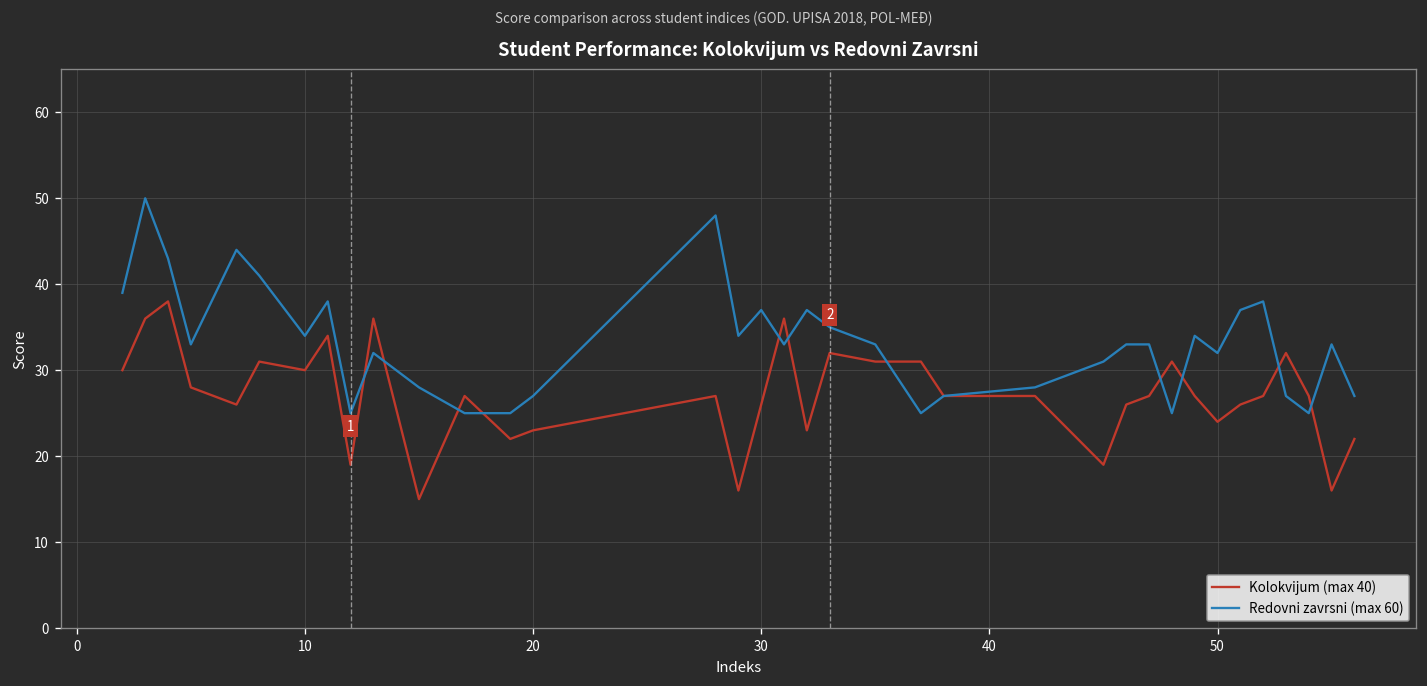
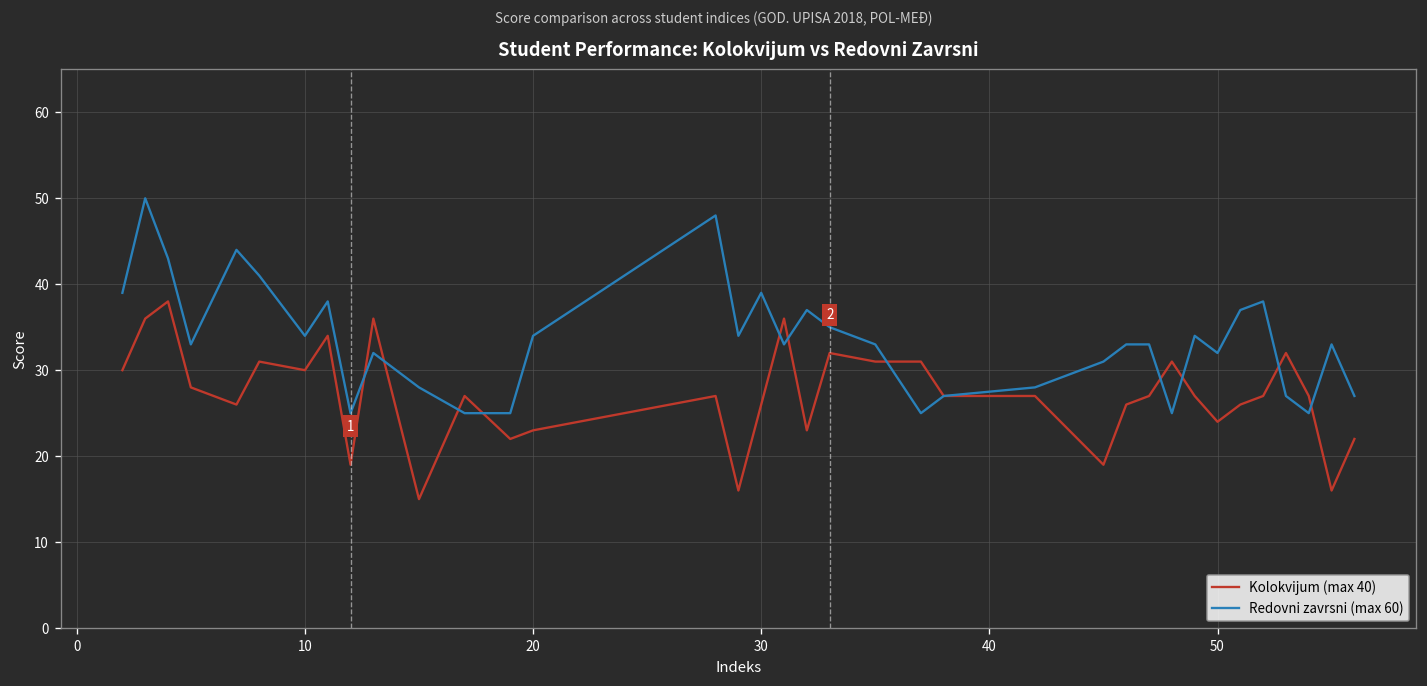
  {
    "Kolokvijum (max 40)": {
      "10": 30,
      "20": 23,
      "30": 26,
      "50": 24
    },
    "Redovni zavrsni (max 60)": {
      "10": 34,
-     "20": 27,
-     "30": 37,
+     "20": 34,
+     "30": 39,
      "50": 32
    }
  }
